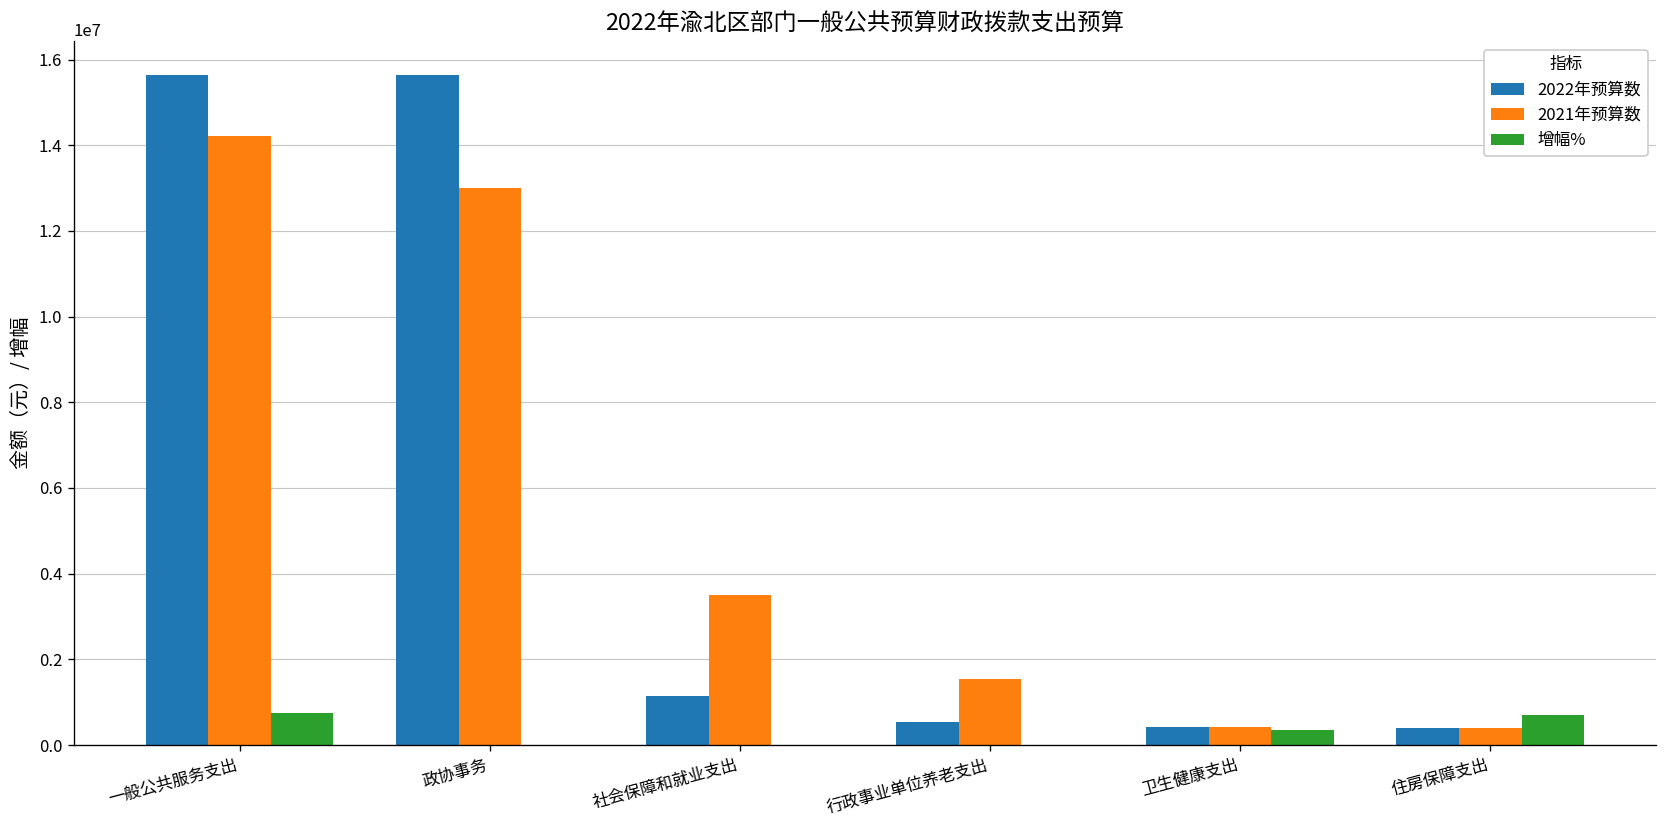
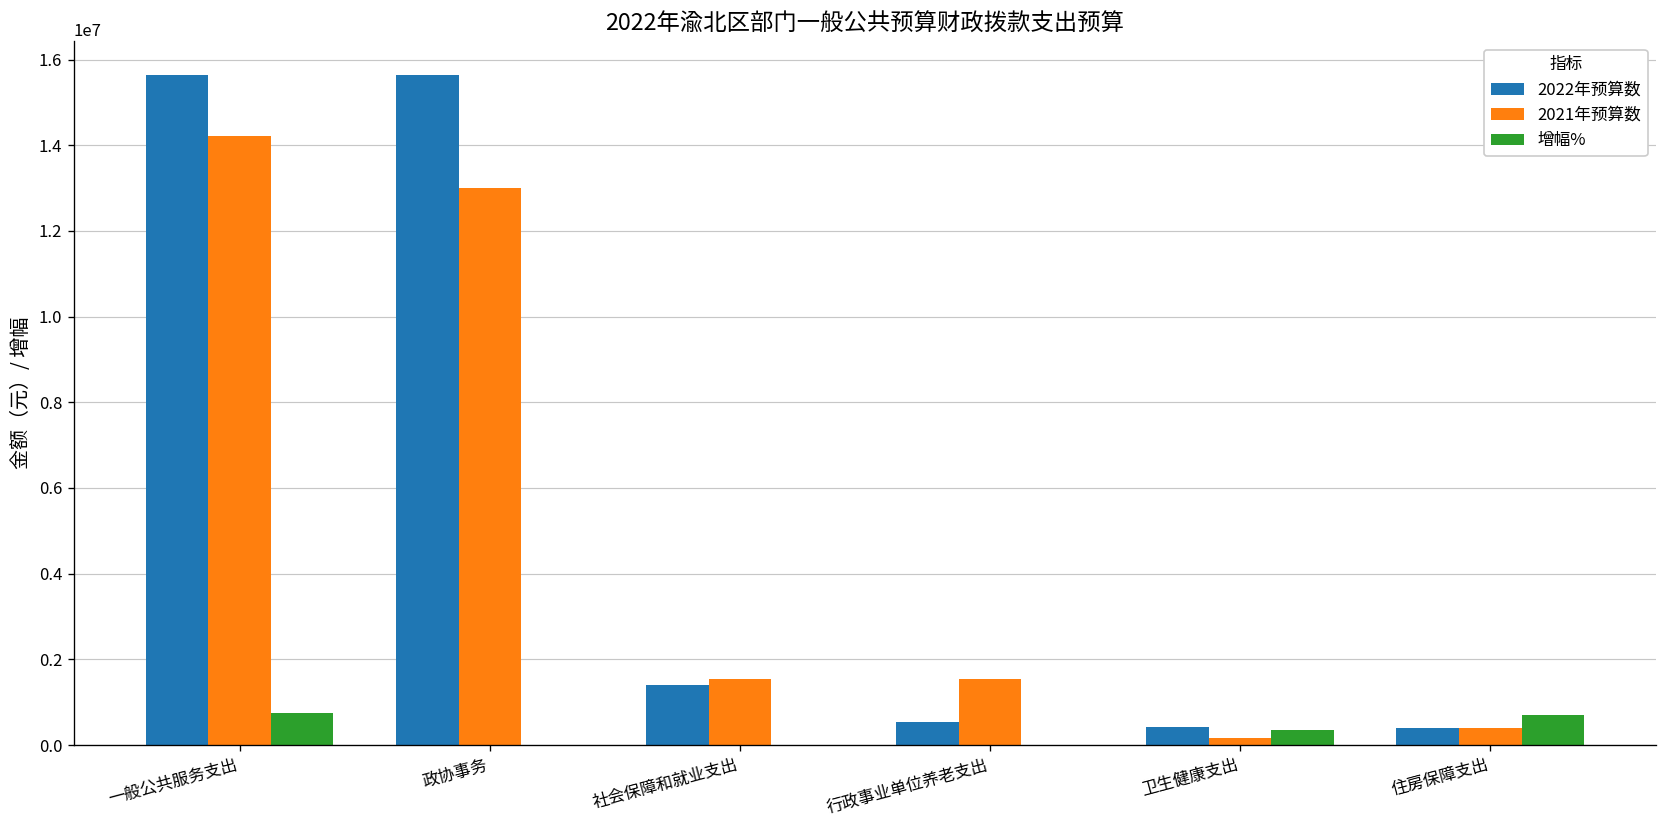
  {
    "2022年预算数": {
      "一般公共服务支出": 15600000,
      "政协事务": 15600000,
-     "社会保障和就业支出": 1100000,
+     "社会保障和就业支出": 1400000,
      "行政事业单位养老支出": 500000,
      "卫生健康支出": 400000,
      "住房保障支出": 400000
    },
    "2021年预算数": {
      "一般公共服务支出": 14200000,
      "政协事务": 13000000,
-     "社会保障和就业支出": 3500000,
+     "社会保障和就业支出": 1500000,
      "行政事业单位养老支出": 1500000,
-     "卫生健康支出": 400000,
+     "卫生健康支出": 200000,
      "住房保障支出": 400000
    },
    "增幅%": {
      "一般公共服务支出": 700000,
      "卫生健康支出": 400000,
      "住房保障支出": 700000
    }
  }
